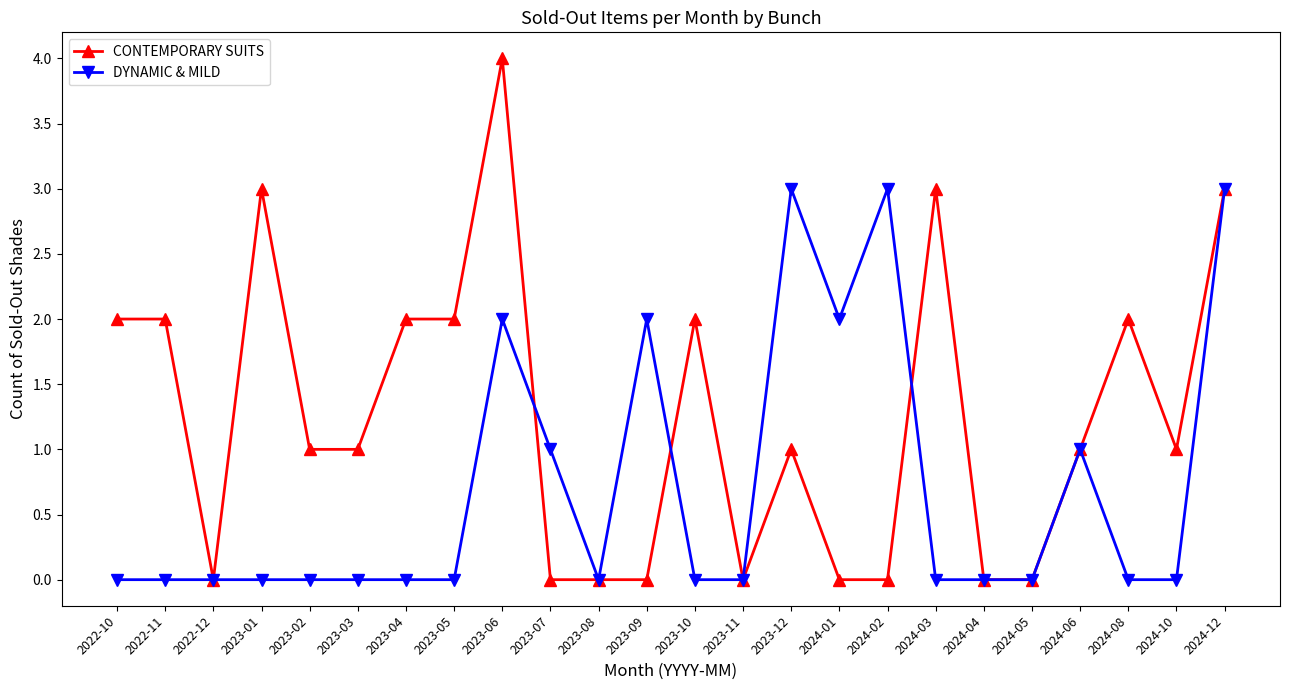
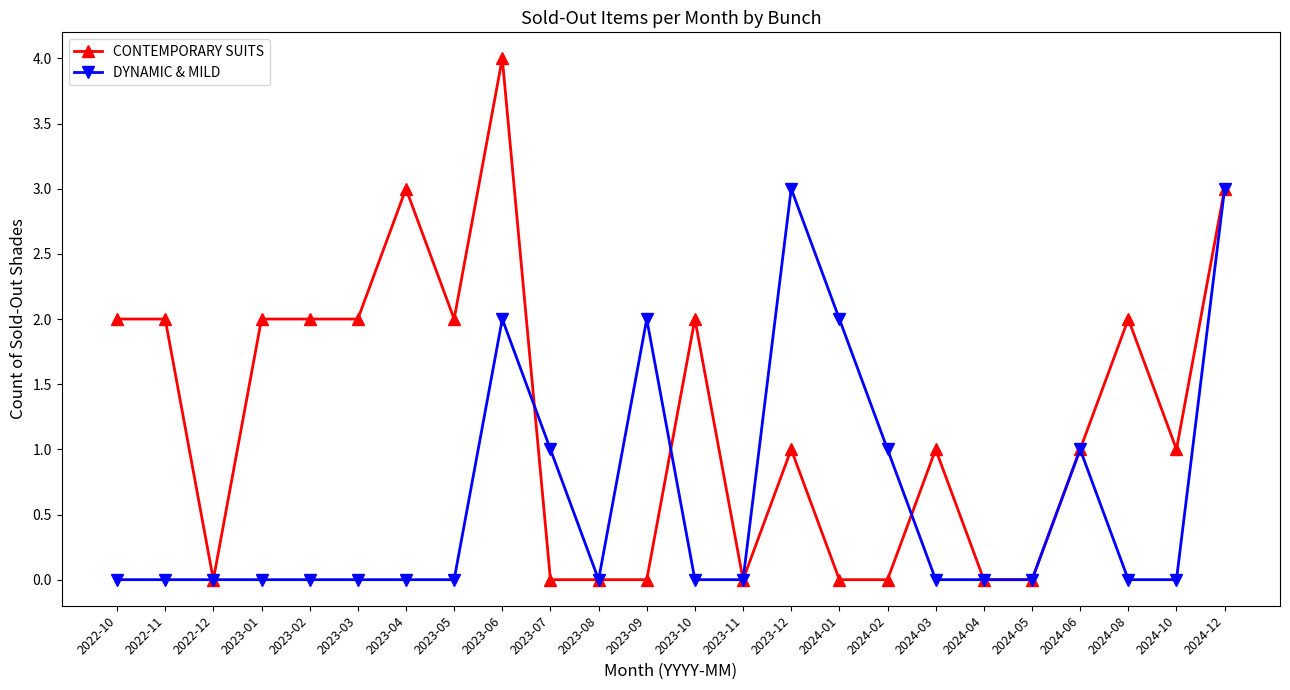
  {
    "CONTEMPORARY SUITS": {
      "2022-10": 2,
      "2022-11": 2,
-     "2023-01": 3,
-     "2023-02": 1,
-     "2023-03": 1,
-     "2023-04": 2,
+     "2023-01": 2,
+     "2023-02": 2,
+     "2023-03": 2,
+     "2023-04": 3,
      "2023-05": 2,
      "2023-06": 4,
      "2023-07": 0,
      "2023-09": 0,
      "2023-10": 2,
      "2023-12": 1,
      "2024-01": 0,
      "2024-02": 0,
-     "2024-03": 3,
+     "2024-03": 1,
      "2024-08": 2,
      "2024-10": 1
    },
    "DYNAMIC & MILD": {
      "2022-10": 0,
      "2022-11": 0,
      "2023-01": 0,
      "2023-02": 0,
      "2023-03": 0,
      "2023-04": 0,
      "2023-05": 0,
      "2023-06": 2,
      "2023-07": 1,
      "2023-09": 2,
      "2023-10": 0,
      "2023-12": 3,
      "2024-01": 2,
-     "2024-02": 3,
+     "2024-02": 1,
      "2024-03": 0,
      "2024-08": 0,
      "2024-10": 0
    }
  }
